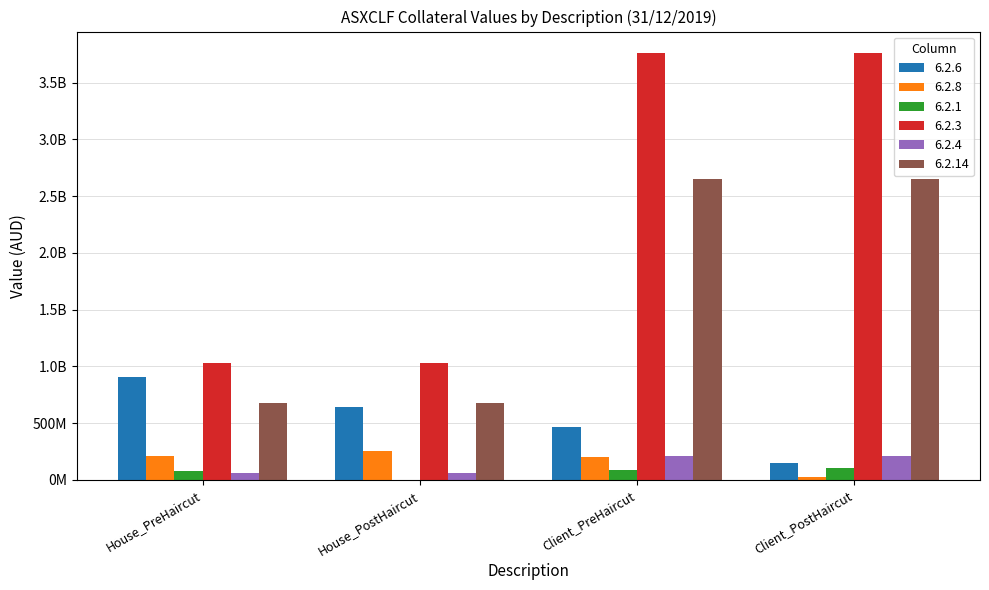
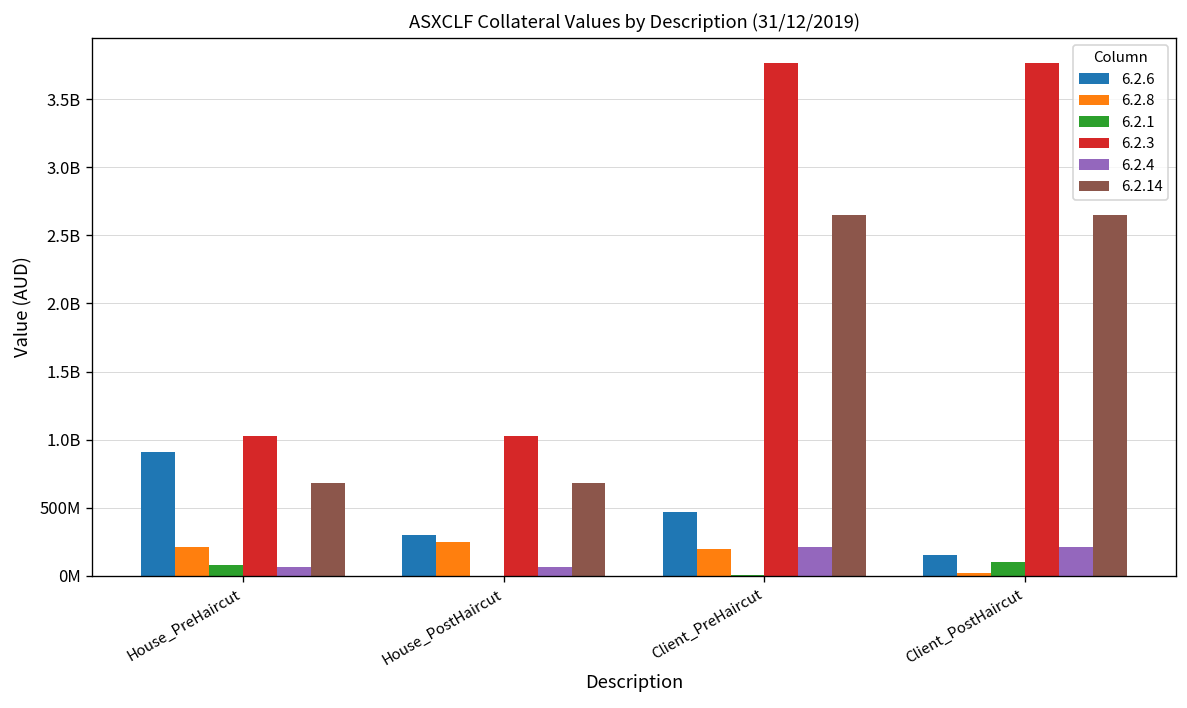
  {
    "6.2.6": {
      "House_PreHaircut": 910000000,
-     "House_PostHaircut": 640000000,
+     "House_PostHaircut": 300000000,
      "Client_PreHaircut": 470000000,
      "Client_PostHaircut": 150000000
    },
    "6.2.8": {
      "House_PreHaircut": 210000000,
      "House_PostHaircut": 250000000,
      "Client_PreHaircut": 200000000,
      "Client_PostHaircut": 20000000
    },
    "6.2.1": {
      "House_PreHaircut": 80000000,
-     "Client_PreHaircut": 90000000,
+     "Client_PreHaircut": 10000000,
      "Client_PostHaircut": 100000000
    },
    "6.2.3": {
      "House_PreHaircut": 1030000000,
      "House_PostHaircut": 1030000000,
      "Client_PreHaircut": 3760000000,
      "Client_PostHaircut": 3760000000
    },
    "6.2.4": {
      "House_PreHaircut": 70000000,
      "House_PostHaircut": 70000000,
      "Client_PreHaircut": 210000000,
      "Client_PostHaircut": 210000000
    },
    "6.2.14": {
      "House_PreHaircut": 680000000,
      "House_PostHaircut": 680000000,
      "Client_PreHaircut": 2650000000,
      "Client_PostHaircut": 2650000000
    }
  }
